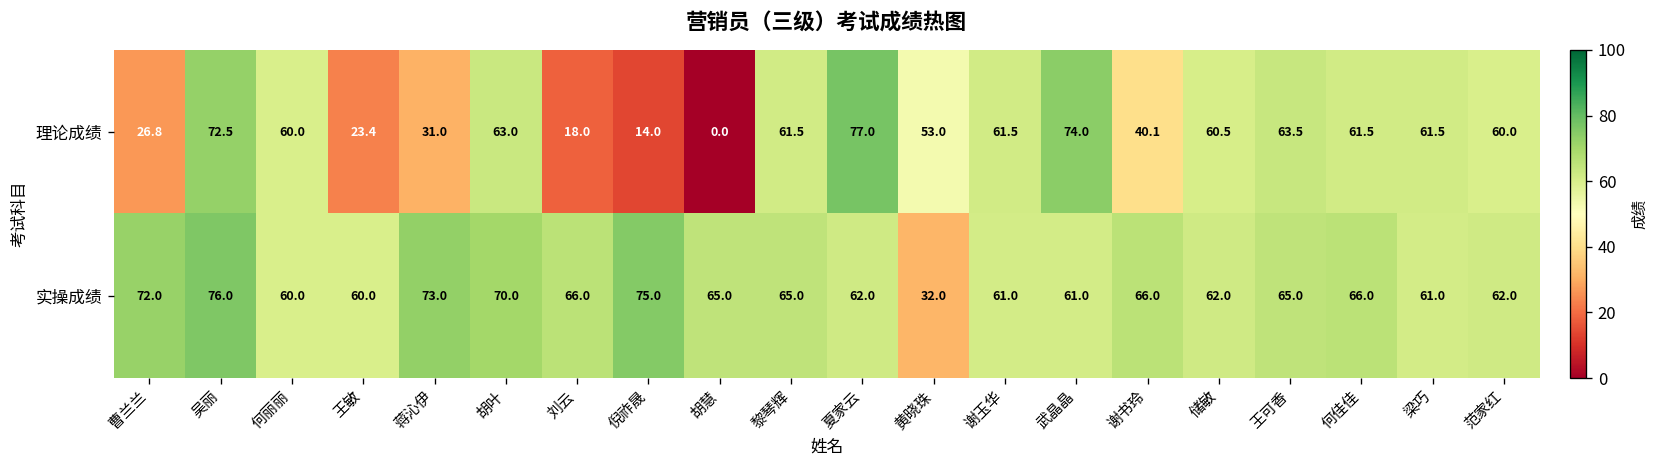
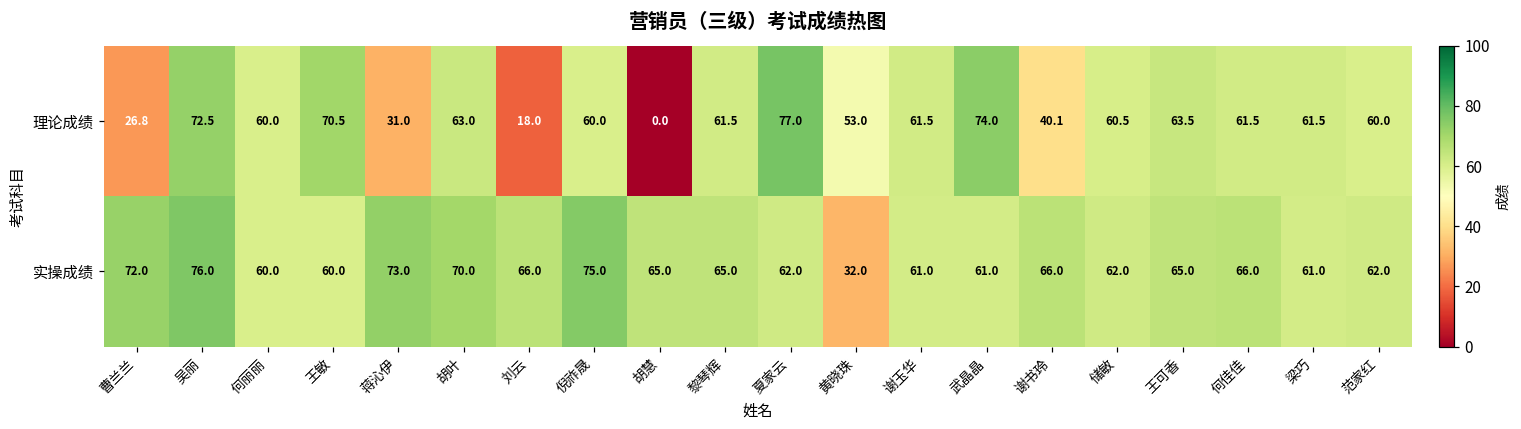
  {
    "理论成绩": {
      "曹兰兰": 26.8,
      "吴丽": 72.5,
      "何丽丽": 60.0,
-     "王敏": 23.4,
+     "王敏": 70.5,
      "蒋沁伊": 31.0,
      "胡叶": 63.0,
      "刘云": 18.0,
-     "倪祚晟": 14.0,
+     "倪祚晟": 60.0,
      "胡慧": 0.0,
      "黎琴辉": 61.5,
      "夏家云": 77.0,
      "黄晓珠": 53.0,
      "谢玉华": 61.5,
      "武晶晶": 74.0,
      "谢书玲": 40.1,
      "储敏": 60.5,
      "王可香": 63.5,
      "何佳佳": 61.5,
      "梁巧": 61.5,
      "范家红": 60.0
    },
    "实操成绩": {
      "曹兰兰": 72.0,
      "吴丽": 76.0,
      "何丽丽": 60.0,
      "王敏": 60.0,
      "蒋沁伊": 73.0,
      "胡叶": 70.0,
      "刘云": 66.0,
      "倪祚晟": 75.0,
      "胡慧": 65.0,
      "黎琴辉": 65.0,
      "夏家云": 62.0,
      "黄晓珠": 32.0,
      "谢玉华": 61.0,
      "武晶晶": 61.0,
      "谢书玲": 66.0,
      "储敏": 62.0,
      "王可香": 65.0,
      "何佳佳": 66.0,
      "梁巧": 61.0,
      "范家红": 62.0
    }
  }
